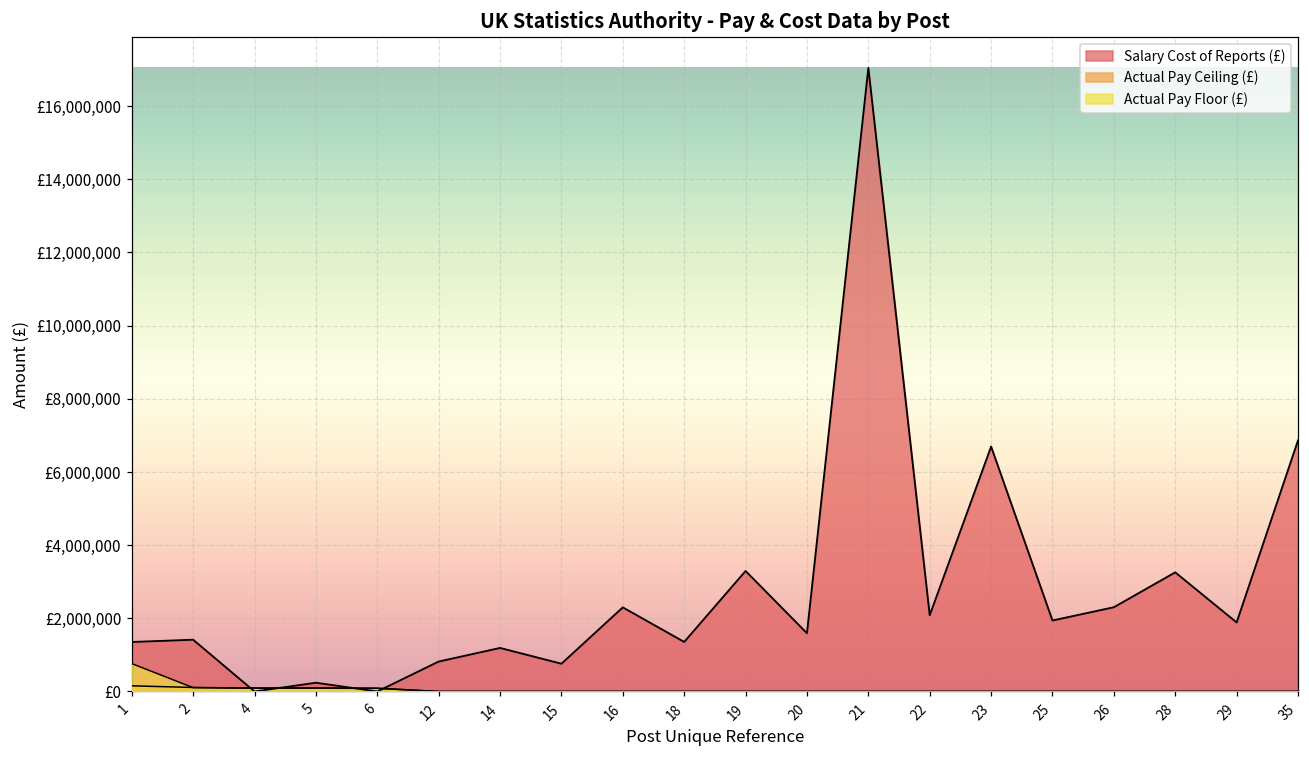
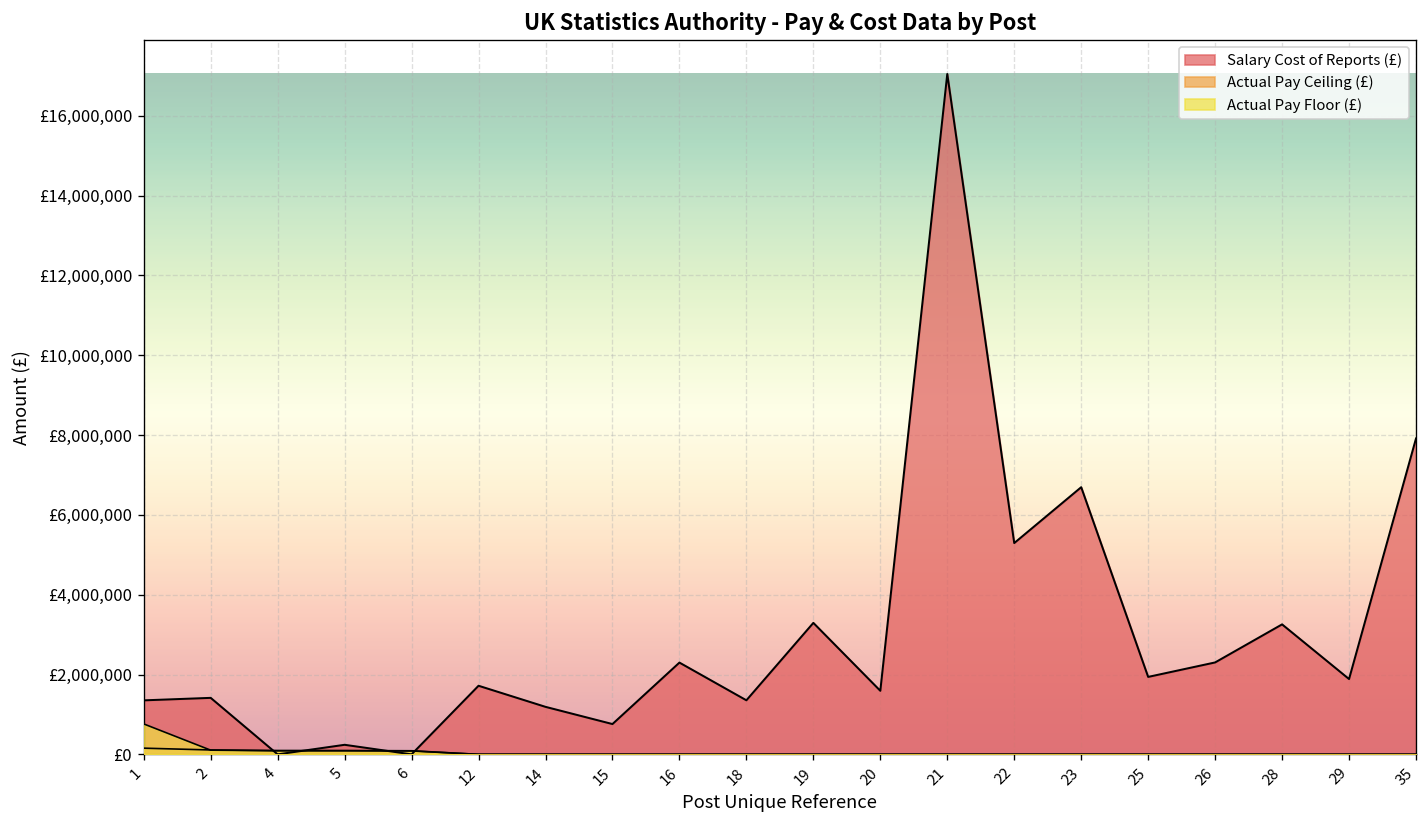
  {
    "Salary Cost of Reports (£)": {
      "1": "£1,400,000",
      "2": "£1,400,000",
      "4": "£0",
      "5": "£200,000",
      "6": "£0",
-     "12": "£800,000",
+     "12": "£1,700,000",
      "14": "£1,200,000",
      "15": "£800,000",
      "16": "£2,300,000",
      "18": "£1,400,000",
      "19": "£3,300,000",
      "20": "£1,600,000",
      "21": "£17,000,000",
-     "22": "£2,100,000",
+     "22": "£5,300,000",
      "23": "£6,700,000",
      "25": "£1,900,000",
      "26": "£2,300,000",
      "28": "£3,300,000",
      "29": "£1,900,000",
-     "35": "£6,900,000"
+     "35": "£7,900,000"
    },
    "Actual Pay Ceiling (£)": {
      "1": "£200,000"
    },
    "Actual Pay Floor (£)": {
      "1": "£800,000"
    }
  }
